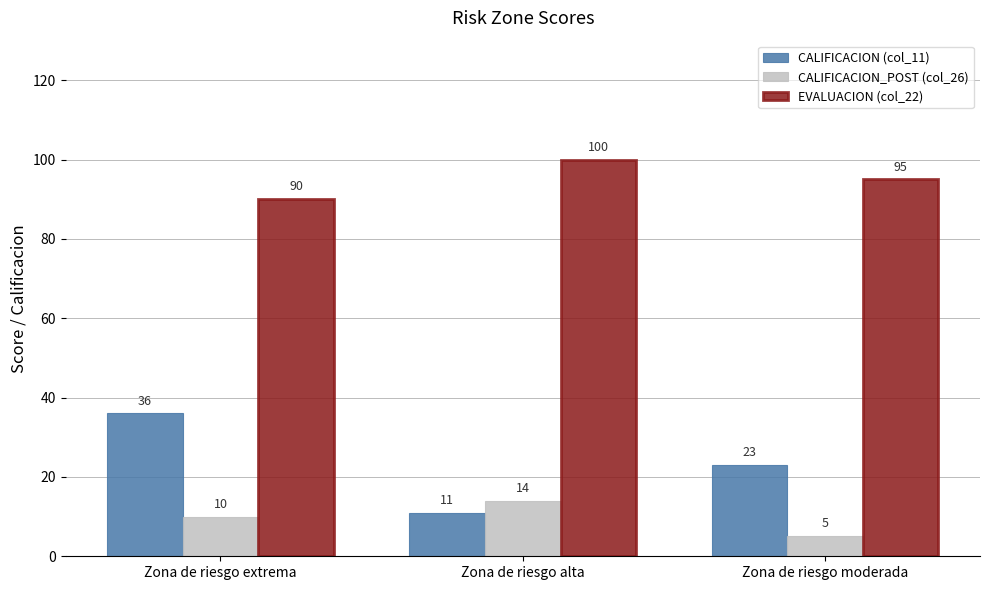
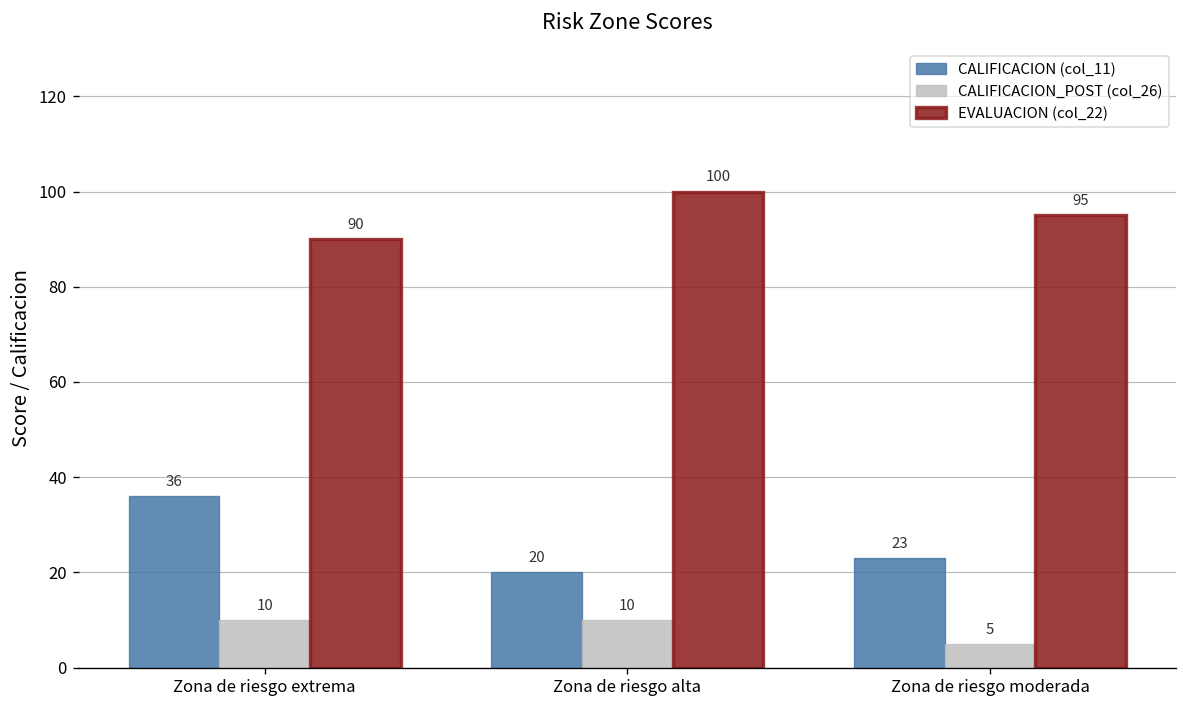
  {
    "CALIFICACION (col_11)": {
      "Zona de riesgo extrema": 36,
-     "Zona de riesgo alta": 11,
+     "Zona de riesgo alta": 20,
      "Zona de riesgo moderada": 23
    },
    "CALIFICACION_POST (col_26)": {
      "Zona de riesgo extrema": 10,
-     "Zona de riesgo alta": 14,
+     "Zona de riesgo alta": 10,
      "Zona de riesgo moderada": 5
    },
    "EVALUACION (col_22)": {
      "Zona de riesgo extrema": 90,
      "Zona de riesgo alta": 100,
      "Zona de riesgo moderada": 95
    }
  }
